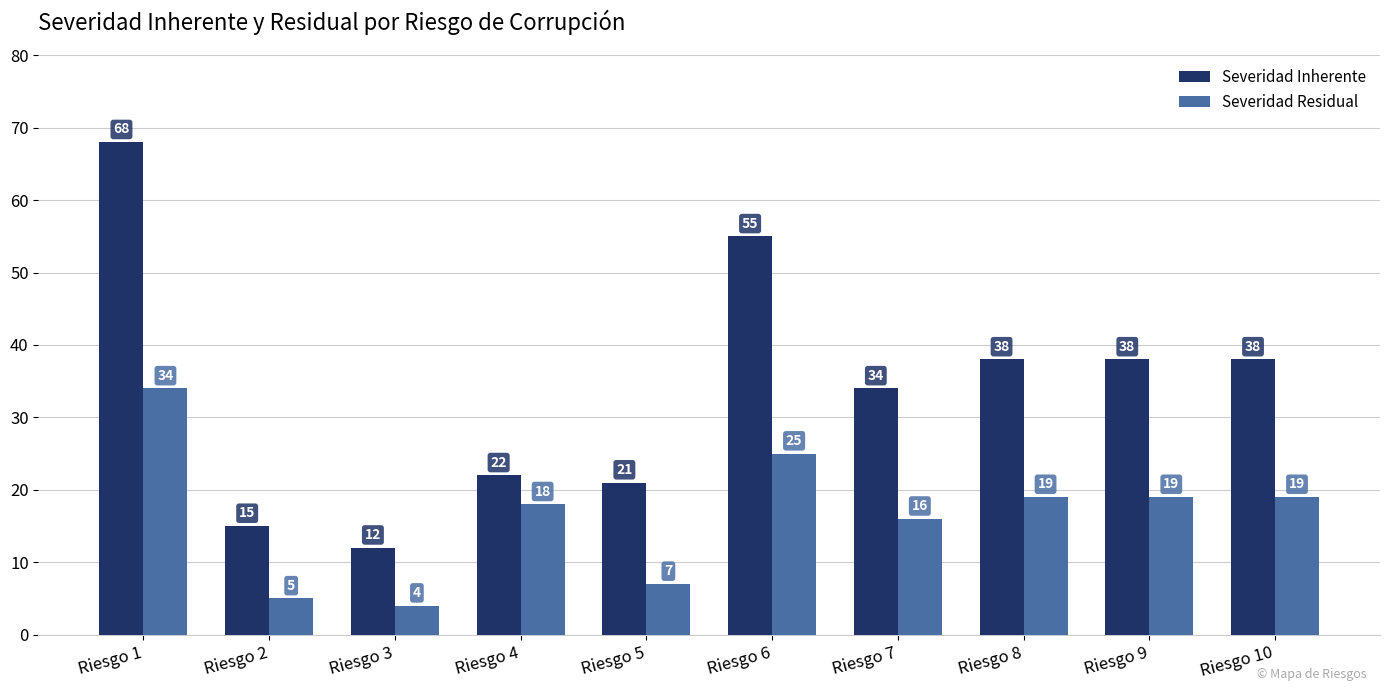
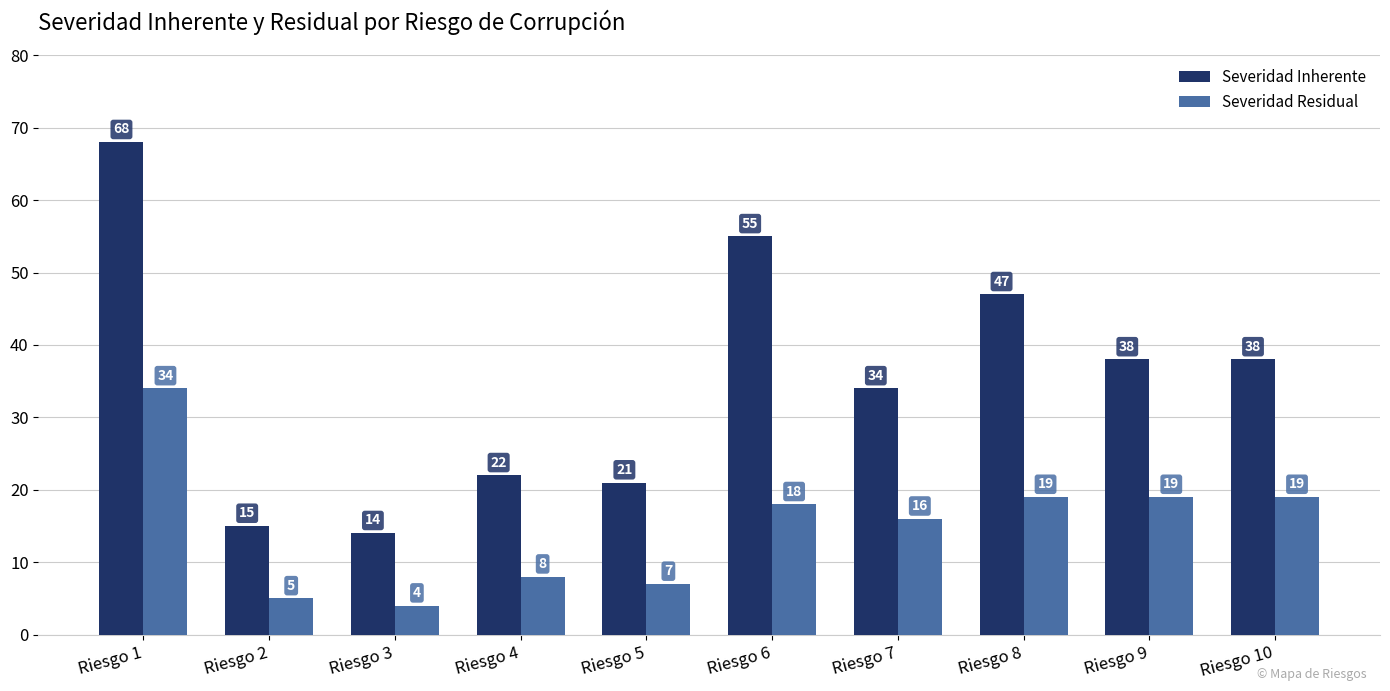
  {
    "Severidad Inherente": {
-     "Riesgo 3": 12,
-     "Riesgo 8": 38
+     "Riesgo 3": 14,
+     "Riesgo 8": 47
    },
    "Severidad Residual": {
-     "Riesgo 4": 18,
-     "Riesgo 6": 25
+     "Riesgo 4": 8,
+     "Riesgo 6": 18
    }
  }
